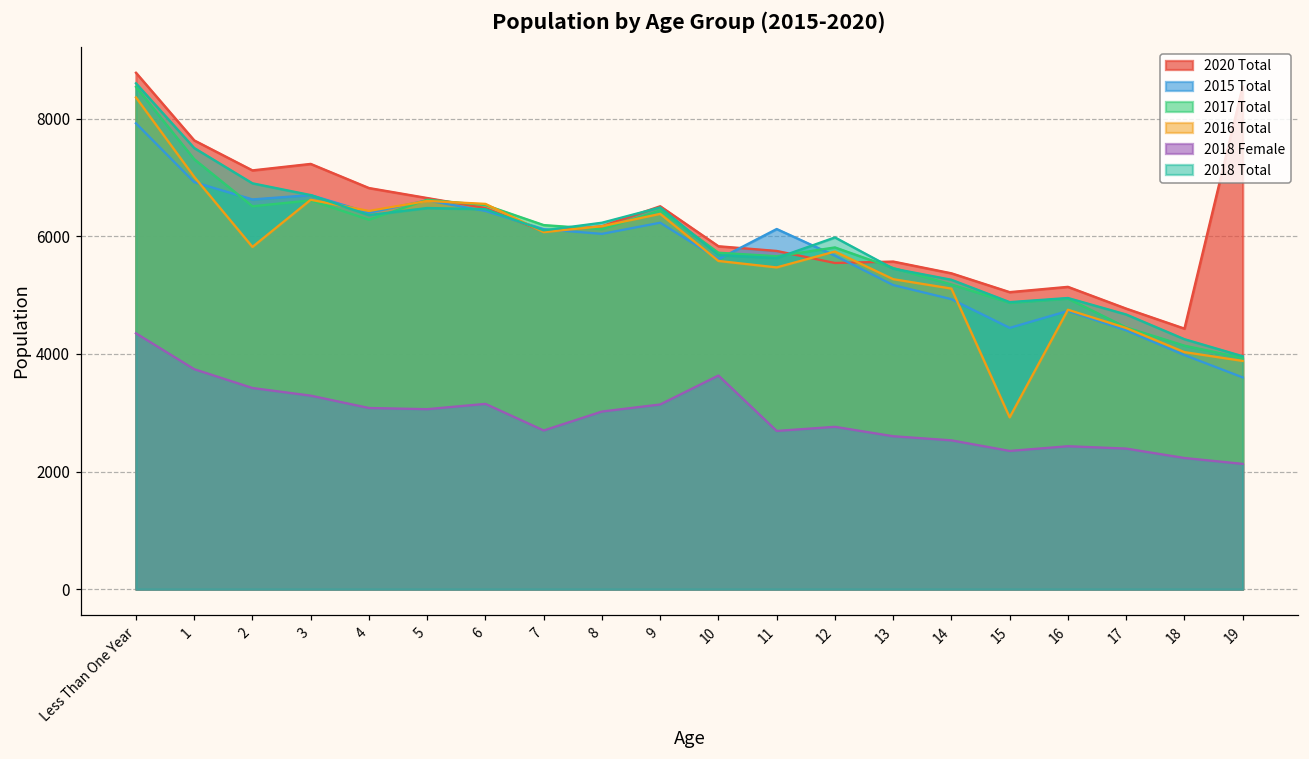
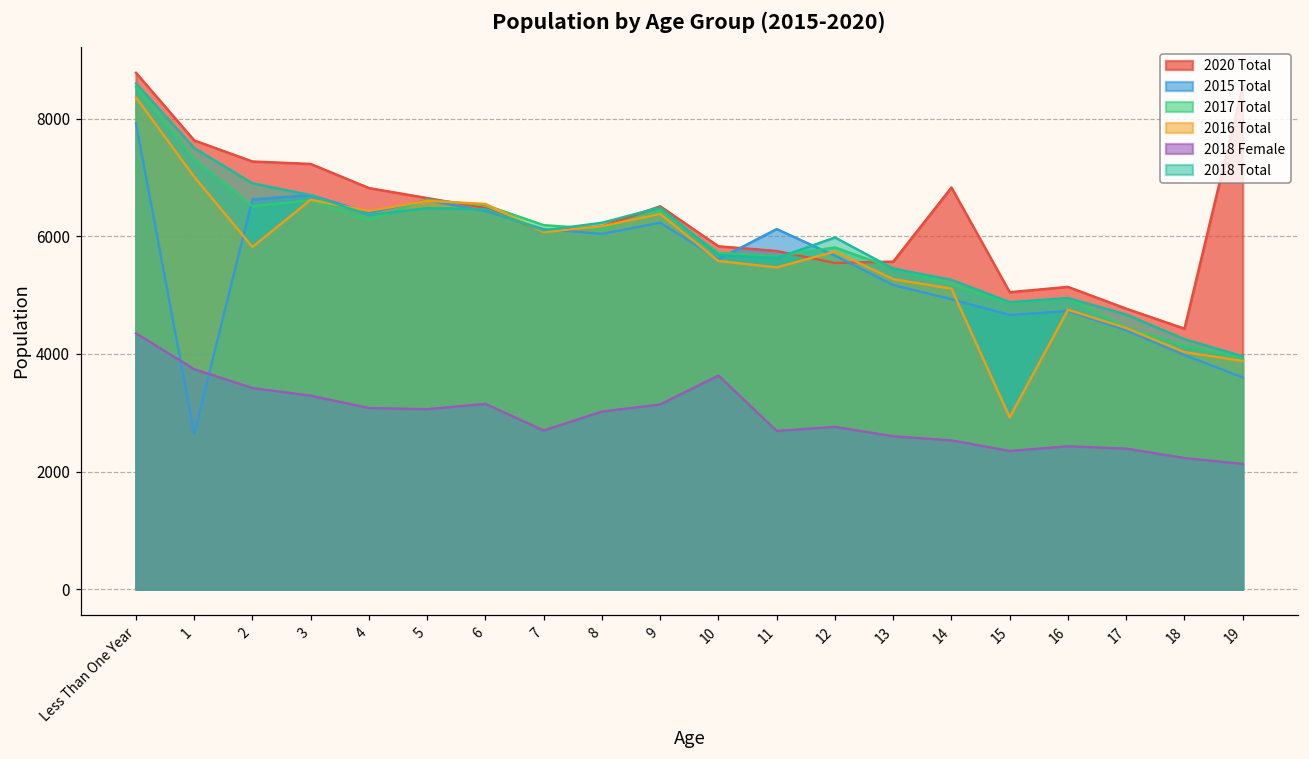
  {
    "2020 Total": {
      "Less Than One Year": 8800,
      "1": 7600,
-     "2": 7100,
+     "2": 7300,
      "3": 7200,
      "4": 6800,
      "10": 5800,
      "11": 5800,
      "12": 5500,
      "13": 5600,
-     "14": 5400,
+     "14": 6800,
      "15": 5100,
      "16": 5100,
      "17": 4800,
      "18": 4400
    },
    "2015 Total": {
      "Less Than One Year": 7900,
-     "1": 6900,
+     "1": 2600,
      "2": 6600,
      "8": 6000,
      "9": 6200,
      "11": 6100,
      "12": 5700,
      "13": 5200,
      "14": 4900,
-     "15": 4400,
+     "15": 4700,
      "18": 4000,
      "19": 3600
    },
    "2016 Total": {
      "Less Than One Year": 8400,
      "1": 7000,
      "2": 5800,
      "9": 6400,
      "11": 5500,
      "12": 5700,
      "13": 5300,
      "14": 5100,
      "15": 2900,
      "18": 4000,
      "19": 3900
    },
    "2018 Female": {
      "Less Than One Year": 4400,
      "1": 3700,
      "2": 3400,
      "3": 3300,
      "4": 3100,
      "5": 3100,
      "6": 3200,
      "7": 2700,
      "8": 3000,
      "9": 3100,
      "10": 3600,
      "11": 2700,
      "12": 2800,
      "13": 2600,
      "14": 2500,
      "15": 2400,
      "16": 2400,
      "17": 2400,
      "18": 2200,
      "19": 2100
    }
  }
